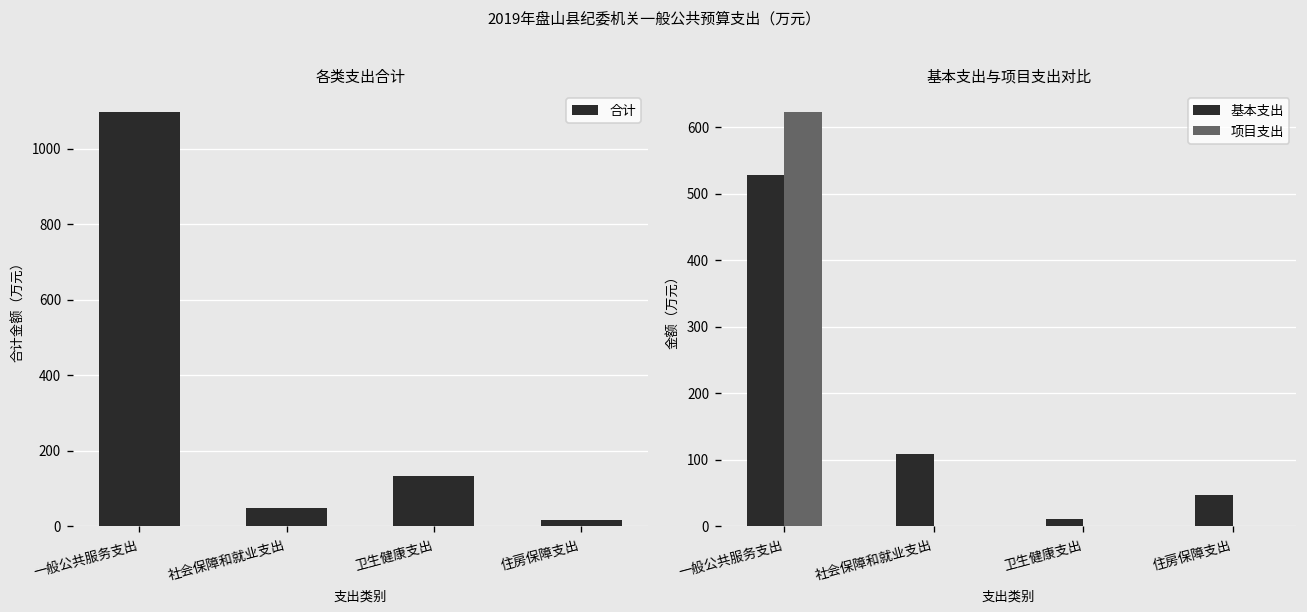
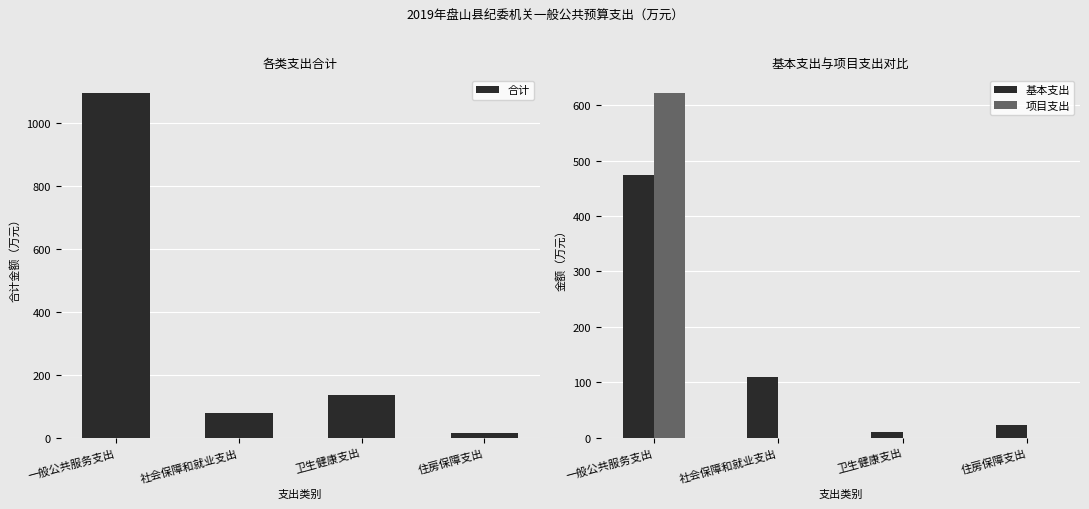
  {
    "各类支出合计": {
      "一般公共服务支出": 1100,
-     "社会保障和就业支出": 50,
+     "社会保障和就业支出": 80,
      "卫生健康支出": 130,
      "住房保障支出": 20
    },
    "基本支出与项目支出对比": {
      "基本支出": {
-       "一般公共服务支出": 530,
+       "一般公共服务支出": 470,
        "社会保障和就业支出": 110,
        "卫生健康支出": 10,
-       "住房保障支出": 50
+       "住房保障支出": 20
      },
      "项目支出": {
        "一般公共服务支出": 620,
        "社会保障和就业支出": 0,
        "卫生健康支出": 0,
        "住房保障支出": 0
      }
    }
  }
